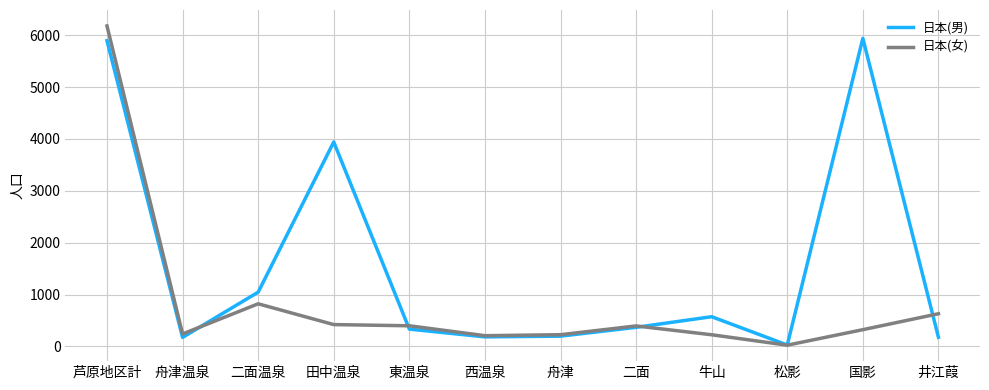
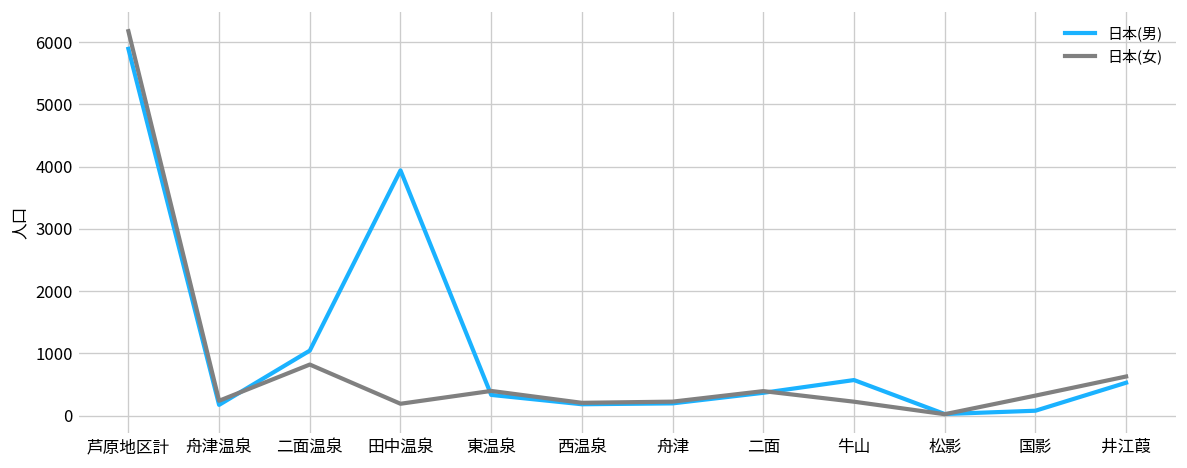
  {
    "日本(男)": {
      "芦原地区計": 5900,
      "舟津温泉": 200,
      "二面温泉": 1000,
      "田中温泉": 3900,
      "東温泉": 300,
      "牛山": 600,
-     "国影": 5900,
-     "井江葭": 200
+     "国影": 100,
+     "井江葭": 500
    },
    "日本(女)": {
      "芦原地区計": 6200,
      "舟津温泉": 200,
      "二面温泉": 800,
-     "田中温泉": 400,
+     "田中温泉": 200,
      "東温泉": 400,
      "牛山": 200,
      "国影": 300,
      "井江葭": 600
    }
  }
